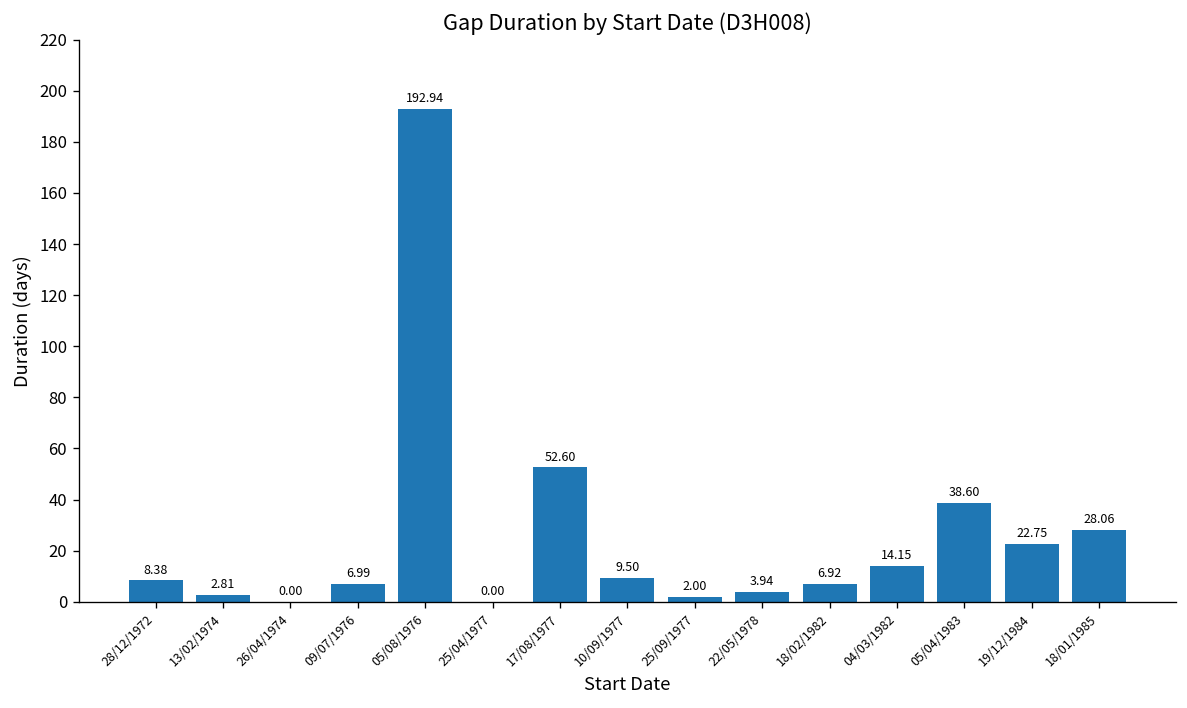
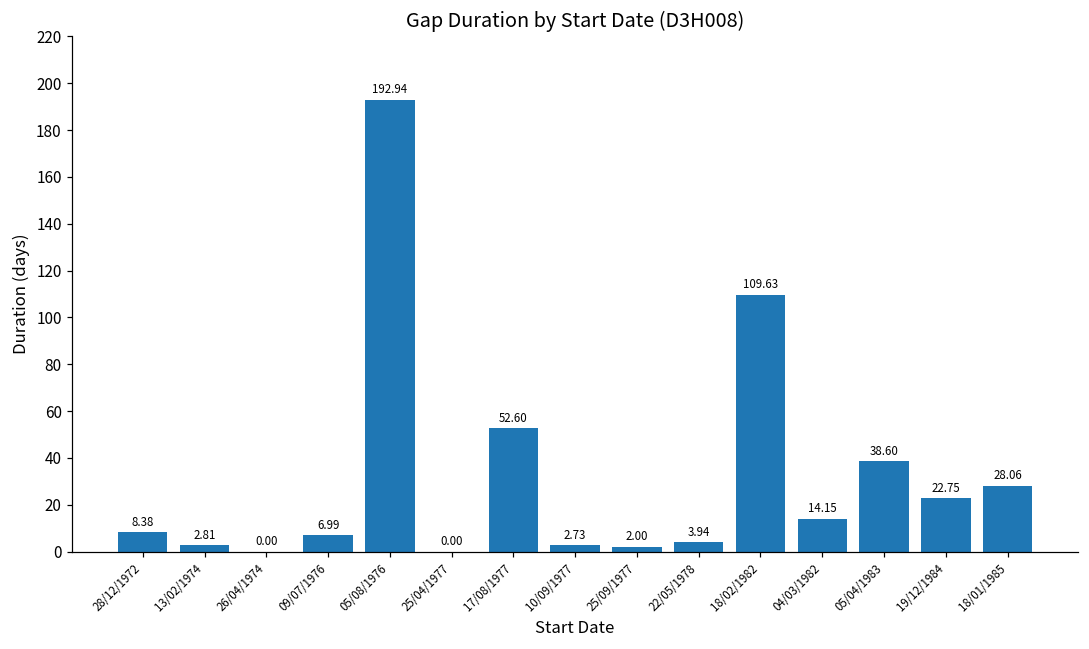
  {
    "28/12/1972": 8.38,
    "13/02/1974": 2.81,
    "26/04/1974": 0.00,
    "09/07/1976": 6.99,
    "05/08/1976": 192.94,
    "25/04/1977": 0.00,
    "17/08/1977": 52.60,
-   "10/09/1977": 9.50,
+   "10/09/1977": 2.73,
    "25/09/1977": 2.00,
    "22/05/1978": 3.94,
-   "18/02/1982": 6.92,
+   "18/02/1982": 109.63,
    "04/03/1982": 14.15,
    "05/04/1983": 38.60,
    "19/12/1984": 22.75,
    "18/01/1985": 28.06
  }
